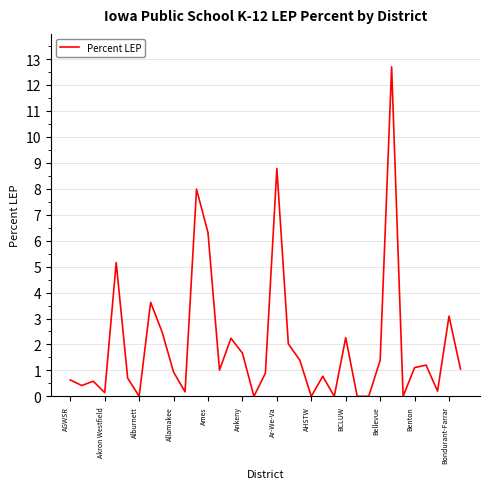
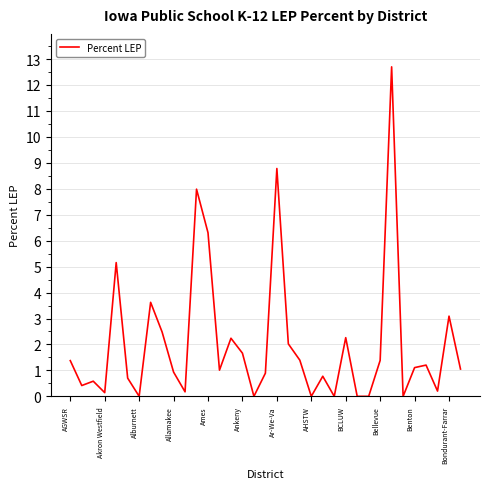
  {
-   "AGWSR": 0.6,
+   "AGWSR": 1.4,
    "Akron Westfield": 0.1,
    "Alburnett": 0.0,
    "Allamakee": 0.9,
    "Ames": 6.3,
    "Ankeny": 1.7,
    "Ar-We-Va": 8.8,
    "AHSTW": 0.0,
    "BCLUW": 2.3,
    "Bellevue": 1.4,
    "Benton": 1.1,
    "Bondurant-Farrar": 3.1
  }
